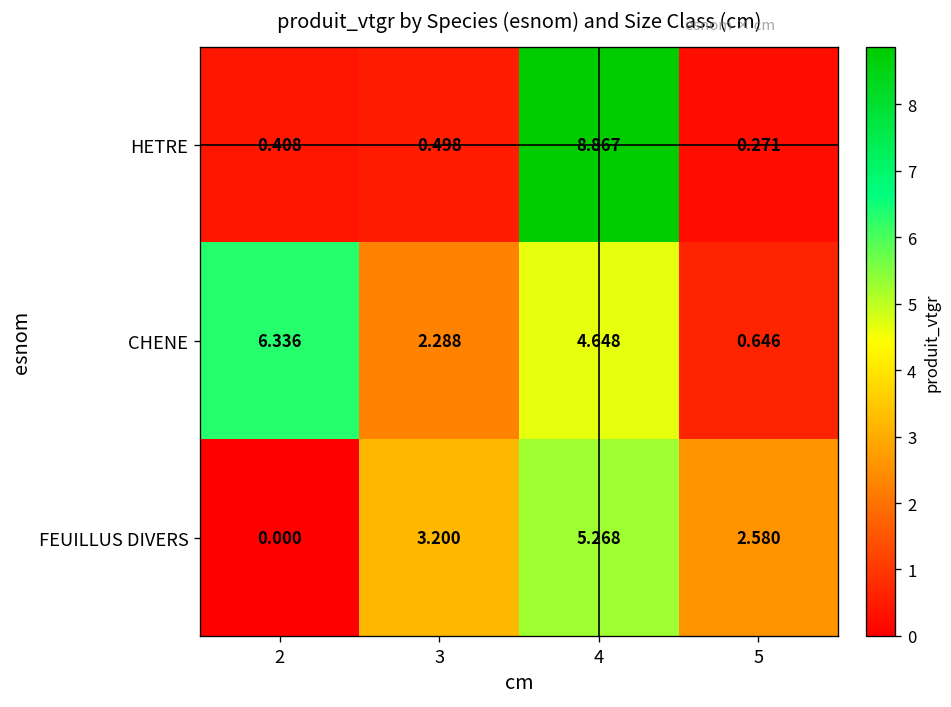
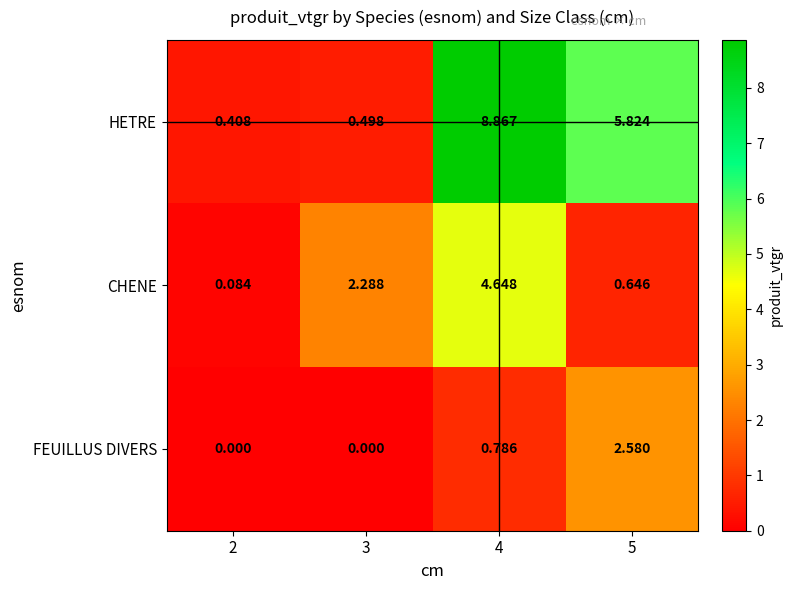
  {
    "HETRE": {
      "2": 0.408,
      "3": 0.498,
      "4": 8.867,
-     "5": 0.271
+     "5": 5.824
    },
    "CHENE": {
-     "2": 6.336,
+     "2": 0.084,
      "3": 2.288,
      "4": 4.648,
      "5": 0.646
    },
    "FEUILLUS DIVERS": {
      "2": 0.000,
-     "3": 3.200,
-     "4": 5.268,
+     "3": 0.000,
+     "4": 0.786,
      "5": 2.580
    }
  }
